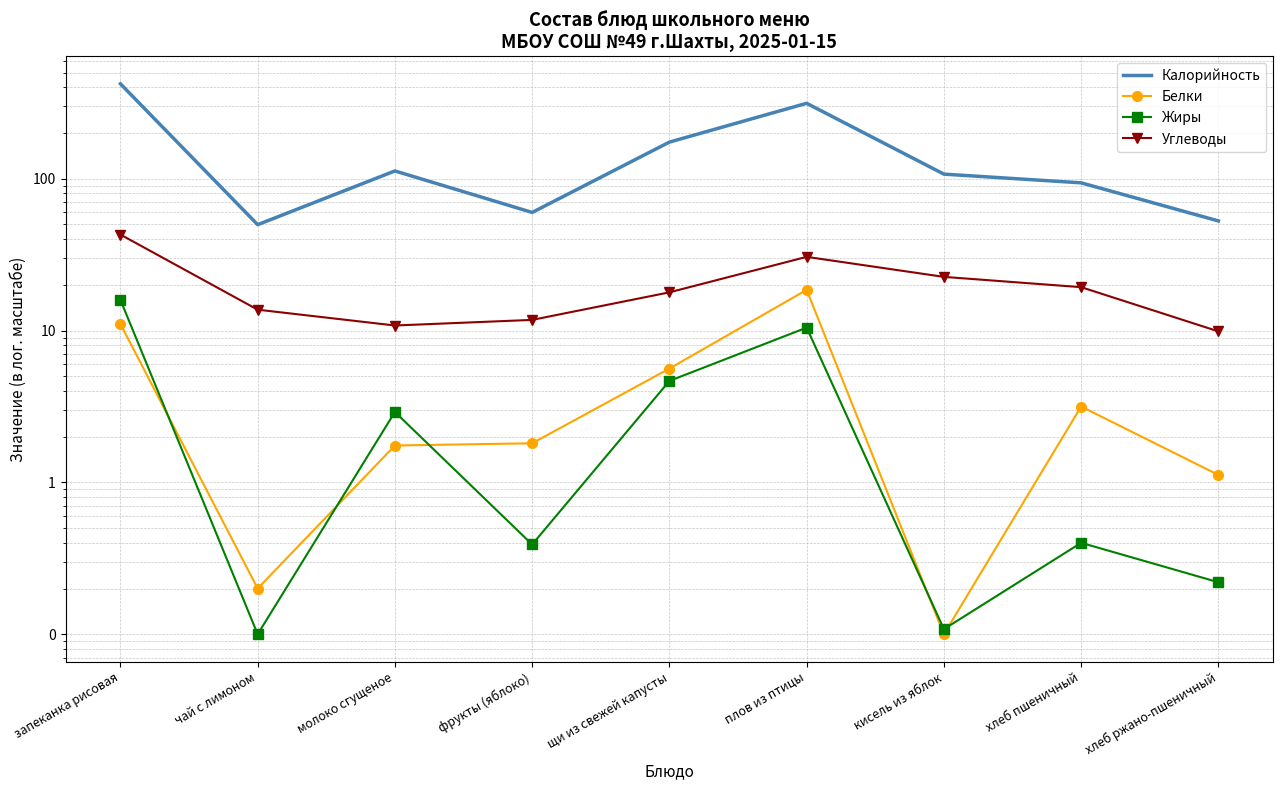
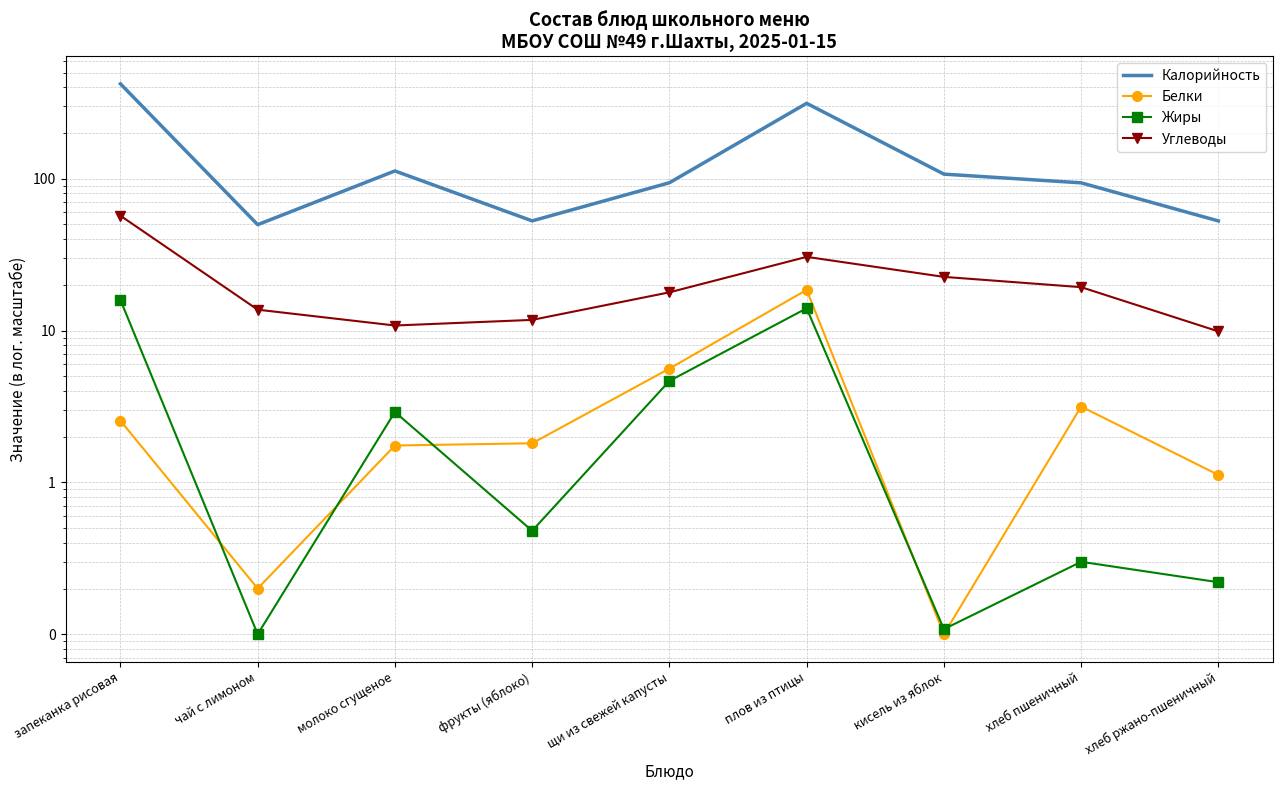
  {
    "Калорийность": {
      "запеканка рисовая": 420,
      "чай с лимоном": 50,
      "молоко сгущеное": 110,
-     "фрукты (яблоко)": 60,
-     "щи из свежей капусты": 170,
+     "фрукты (яблоко)": 53,
+     "щи из свежей капусты": 90,
      "плов из птицы": 310,
      "кисель из яблок": 110,
      "хлеб пшеничный": 90,
      "хлеб ржано-пшеничный": 53
    },
    "Белки": {
-     "запеканка рисовая": 11,
+     "запеканка рисовая": 2.6,
      "чай с лимоном": 0.2,
      "молоко сгущеное": 1.8,
      "фрукты (яблоко)": 1.8,
      "щи из свежей капусты": 5.6,
      "плов из птицы": 19,
      "кисель из яблок": 0.1,
      "хлеб пшеничный": 3.2,
      "хлеб ржано-пшеничный": 1.1
    },
    "Жиры": {
      "запеканка рисовая": 16,
      "чай с лимоном": 0.10,
      "молоко сгущеное": 2.9,
-     "фрукты (яблоко)": 0.39,
+     "фрукты (яблоко)": 0.48,
      "щи из свежей капусты": 4.7,
-     "плов из птицы": 10,
+     "плов из птицы": 14,
      "кисель из яблок": 0.11,
-     "хлеб пшеничный": 0.4,
+     "хлеб пшеничный": 0.3,
      "хлеб ржано-пшеничный": 0.22
    },
    "Углеводы": {
-     "запеканка рисовая": 43,
+     "запеканка рисовая": 57,
      "чай с лимоном": 14,
      "молоко сгущеное": 11,
      "фрукты (яблоко)": 12,
      "щи из свежей капусты": 18,
      "плов из птицы": 31,
      "кисель из яблок": 23,
      "хлеб пшеничный": 19,
      "хлеб ржано-пшеничный": 10
    }
  }
